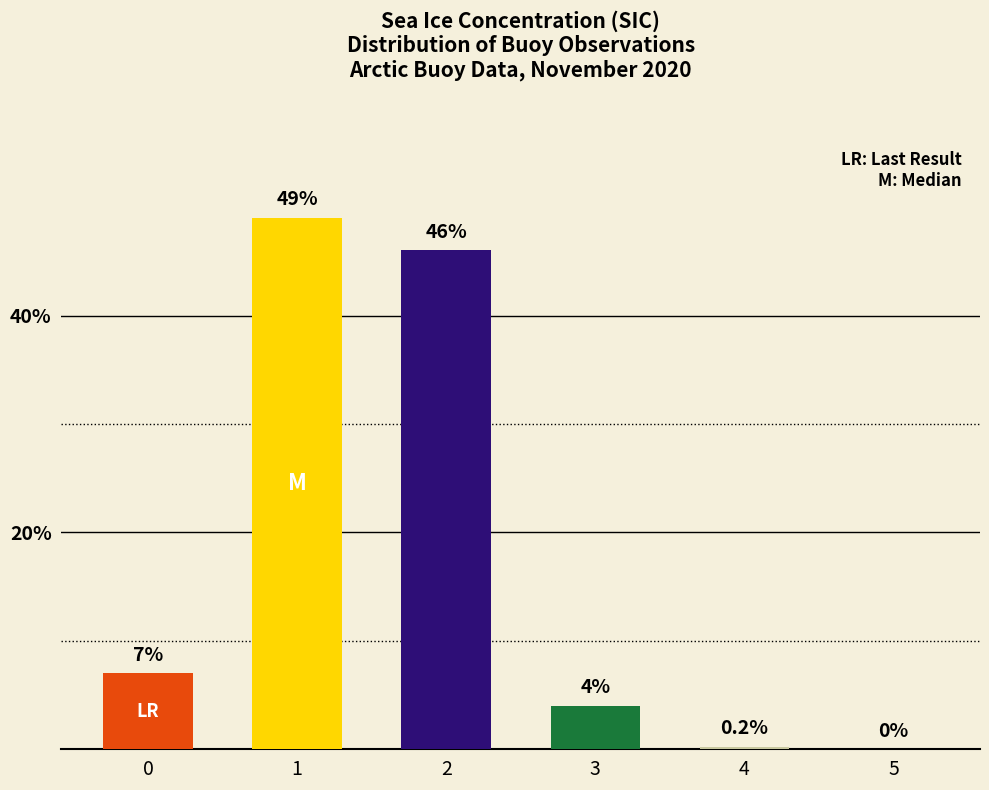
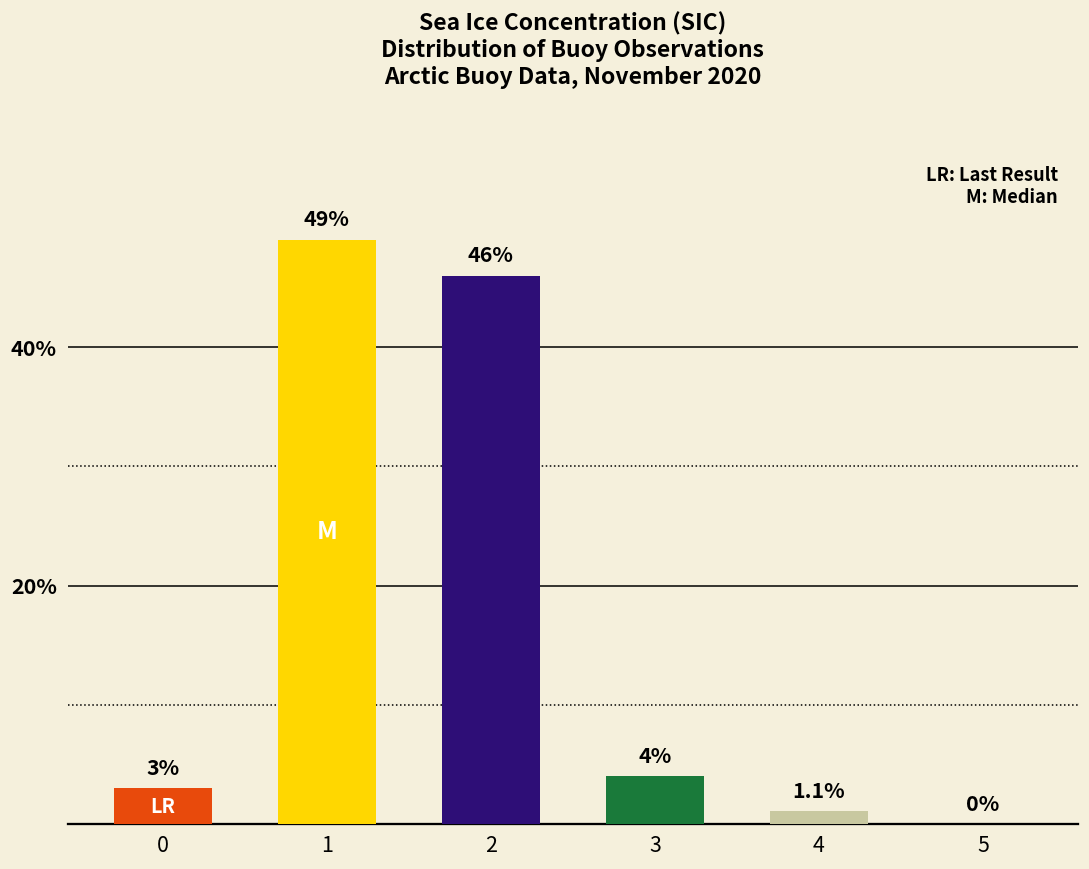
  {
-   "0": "7%",
+   "0": "3%",
    "1": "49%",
    "2": "46%",
    "3": "4%",
-   "4": "0.2%",
+   "4": "1.1%",
    "5": "0%"
  }
